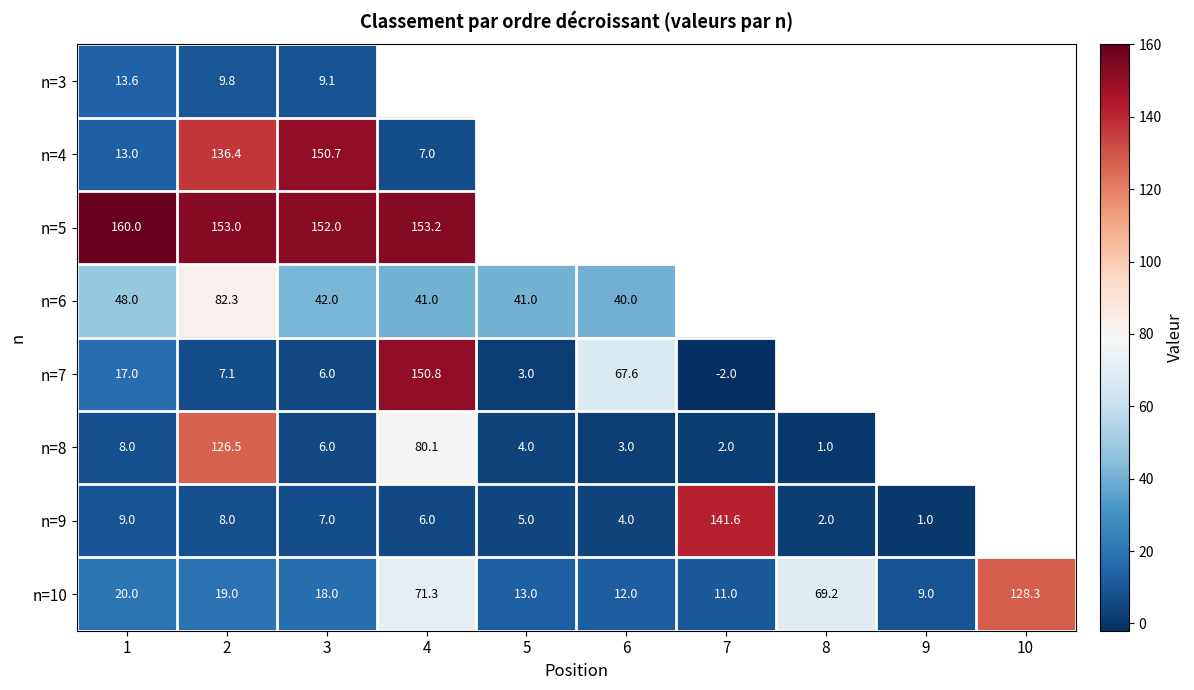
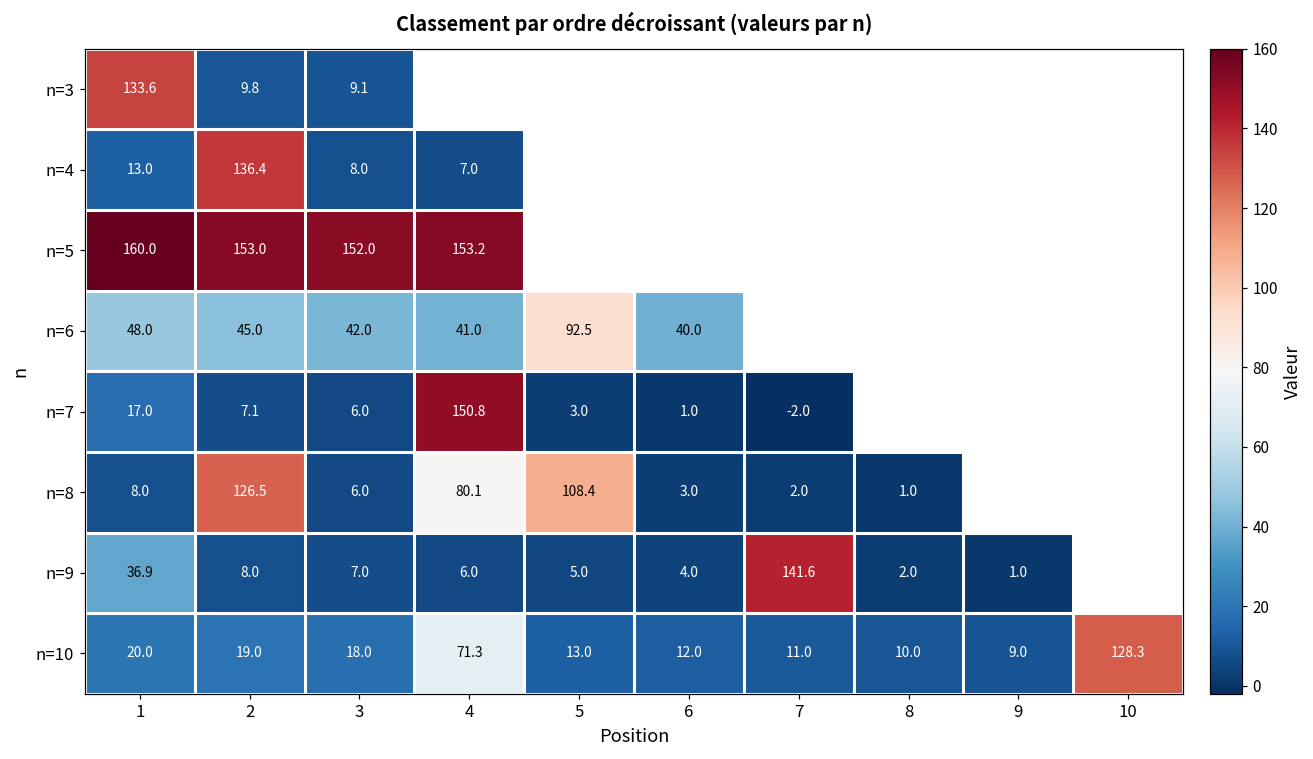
  {
    "n=3": {
-     "1": 13.6,
+     "1": 133.6,
      "2": 9.8,
      "3": 9.1
    },
    "n=4": {
      "1": 13.0,
      "2": 136.4,
-     "3": 150.7,
+     "3": 8.0,
      "4": 7.0
    },
    "n=5": {
      "1": 160.0,
      "2": 153.0,
      "3": 152.0,
      "4": 153.2
    },
    "n=6": {
      "1": 48.0,
-     "2": 82.3,
+     "2": 45.0,
      "3": 42.0,
      "4": 41.0,
-     "5": 41.0,
+     "5": 92.5,
      "6": 40.0
    },
    "n=7": {
      "1": 17.0,
      "2": 7.1,
      "3": 6.0,
      "4": 150.8,
      "5": 3.0,
-     "6": 67.6,
+     "6": 1.0,
      "7": -2.0
    },
    "n=8": {
      "1": 8.0,
      "2": 126.5,
      "3": 6.0,
      "4": 80.1,
-     "5": 4.0,
+     "5": 108.4,
      "6": 3.0,
      "7": 2.0,
      "8": 1.0
    },
    "n=9": {
-     "1": 9.0,
+     "1": 36.9,
      "2": 8.0,
      "3": 7.0,
      "4": 6.0,
      "5": 5.0,
      "6": 4.0,
      "7": 141.6,
      "8": 2.0,
      "9": 1.0
    },
    "n=10": {
      "1": 20.0,
      "2": 19.0,
      "3": 18.0,
      "4": 71.3,
      "5": 13.0,
      "6": 12.0,
      "7": 11.0,
-     "8": 69.2,
+     "8": 10.0,
      "9": 9.0,
      "10": 128.3
    }
  }
